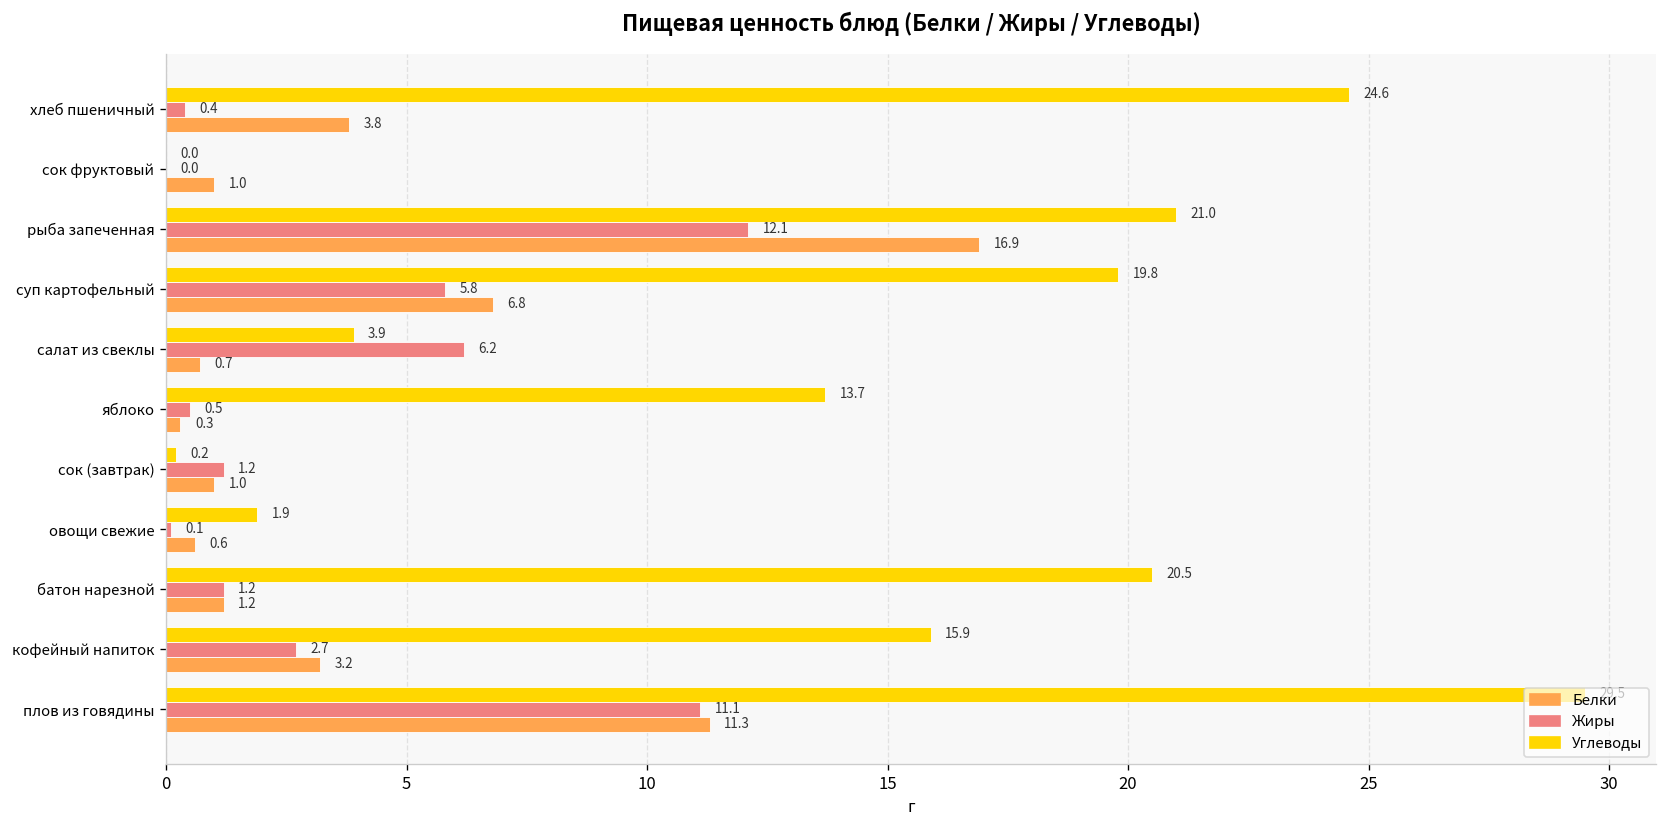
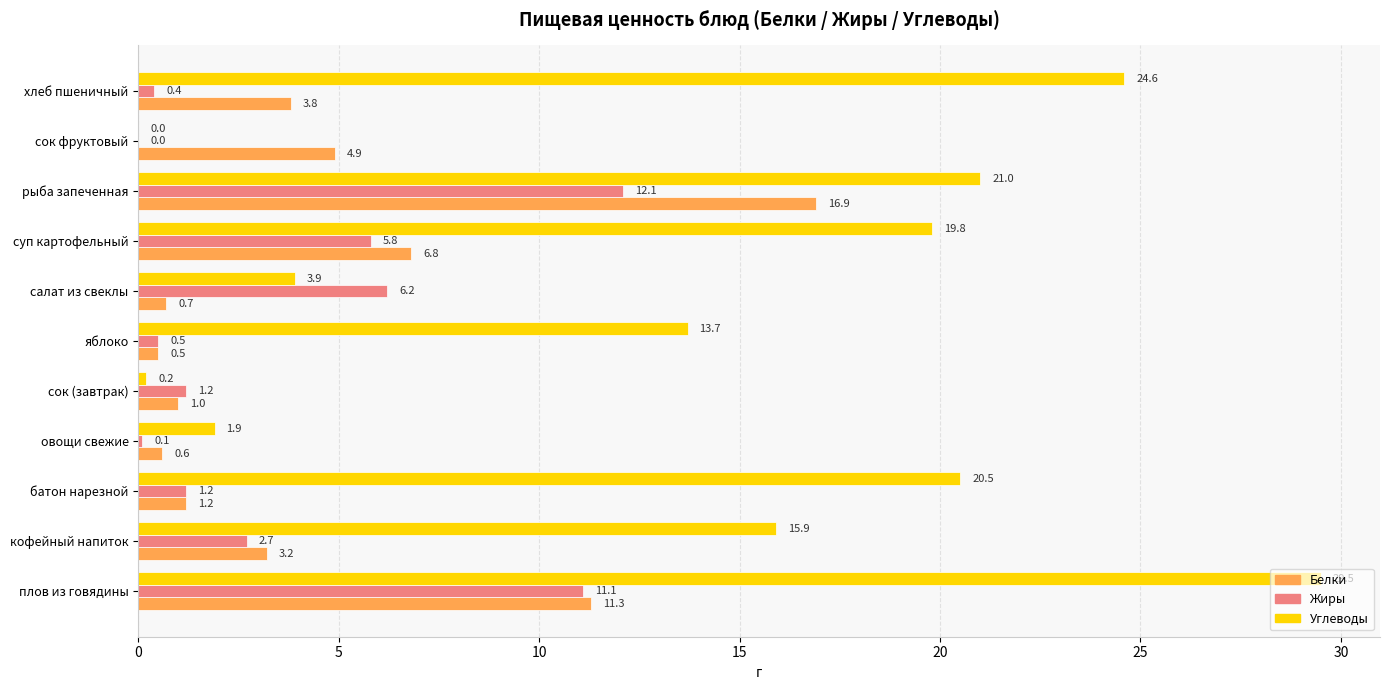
  {
    "Белки": {
      "хлеб пшеничный": 3.8,
-     "сок фруктовый": 1.0,
+     "сок фруктовый": 4.9,
      "рыба запеченная": 16.9,
      "суп картофельный": 6.8,
      "салат из свеклы": 0.7,
-     "яблоко": 0.3,
+     "яблоко": 0.5,
      "сок (завтрак)": 1.0,
      "овощи свежие": 0.6,
      "батон нарезной": 1.2,
      "кофейный напиток": 3.2,
      "плов из говядины": 11.3
    },
    "Жиры": {
      "хлеб пшеничный": 0.4,
      "сок фруктовый": 0.0,
      "рыба запеченная": 12.1,
      "суп картофельный": 5.8,
      "салат из свеклы": 6.2,
      "яблоко": 0.5,
      "сок (завтрак)": 1.2,
      "овощи свежие": 0.1,
      "батон нарезной": 1.2,
      "кофейный напиток": 2.7,
      "плов из говядины": 11.1
    },
    "Углеводы": {
      "хлеб пшеничный": 24.6,
      "сок фруктовый": 0.0,
      "рыба запеченная": 21.0,
      "суп картофельный": 19.8,
      "салат из свеклы": 3.9,
      "яблоко": 13.7,
      "сок (завтрак)": 0.2,
      "овощи свежие": 1.9,
      "батон нарезной": 20.5,
      "кофейный напиток": 15.9
    }
  }
